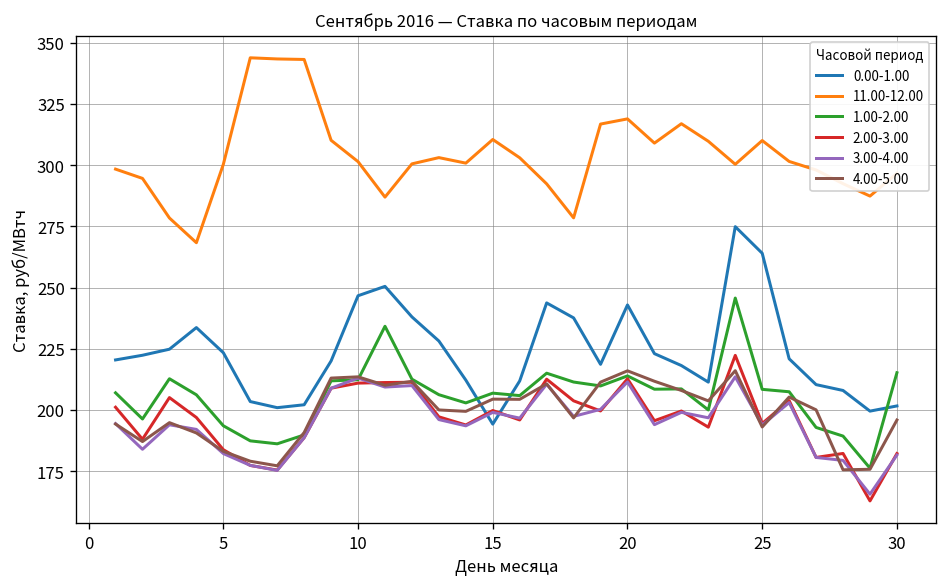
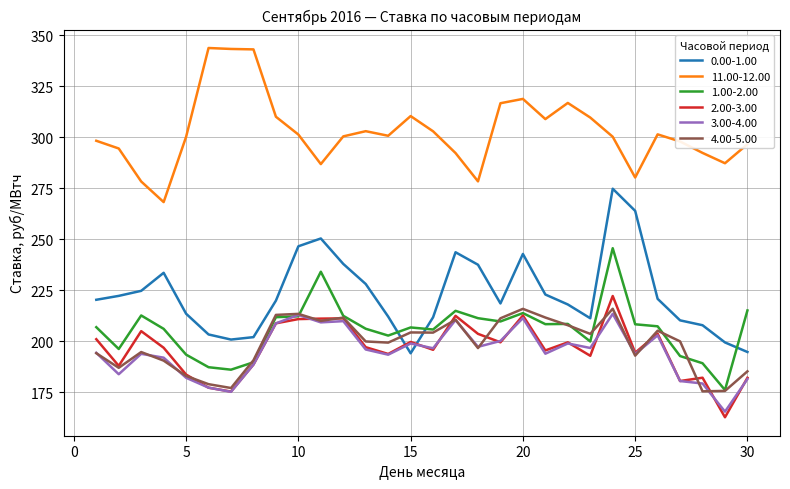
  {
    "0.00-1.00": {
-     "5": 223,
+     "5": 214,
      "10": 247,
      "15": 194,
      "20": 243,
      "25": 264,
-     "30": 202
+     "30": 195
    },
    "11.00-12.00": {
      "5": 300,
      "10": 301,
      "15": 310,
      "20": 319,
-     "25": 310
+     "25": 280
    },
    "1.00-2.00": {
      "5": 194,
      "15": 207,
      "25": 208,
      "30": 215
    },
    "2.00-3.00": {
      "10": 211
    },
    "3.00-4.00": {
      "20": 211
    },
    "4.00-5.00": {
      "15": 204,
      "20": 216,
-     "30": 196
+     "30": 185
    }
  }
